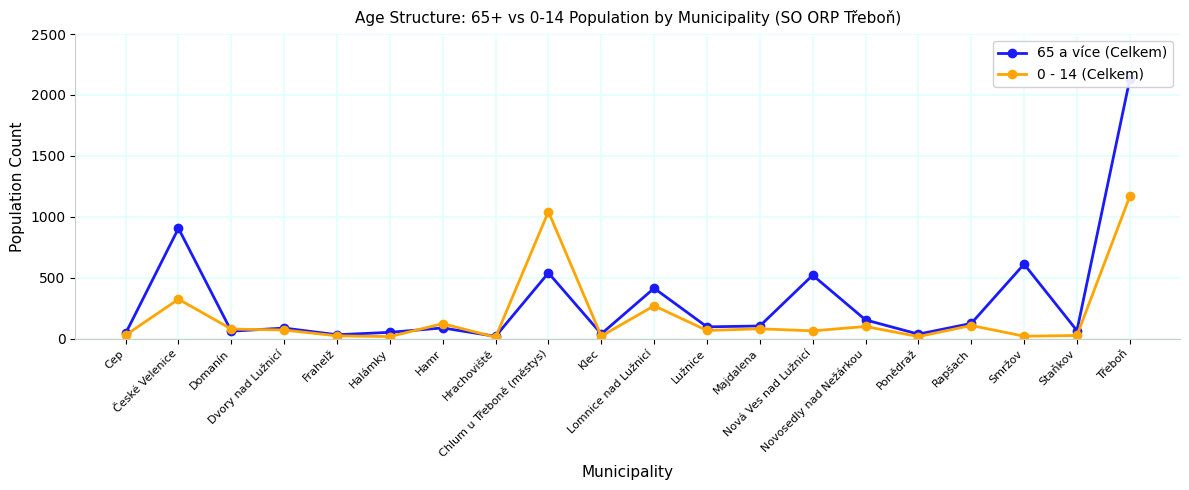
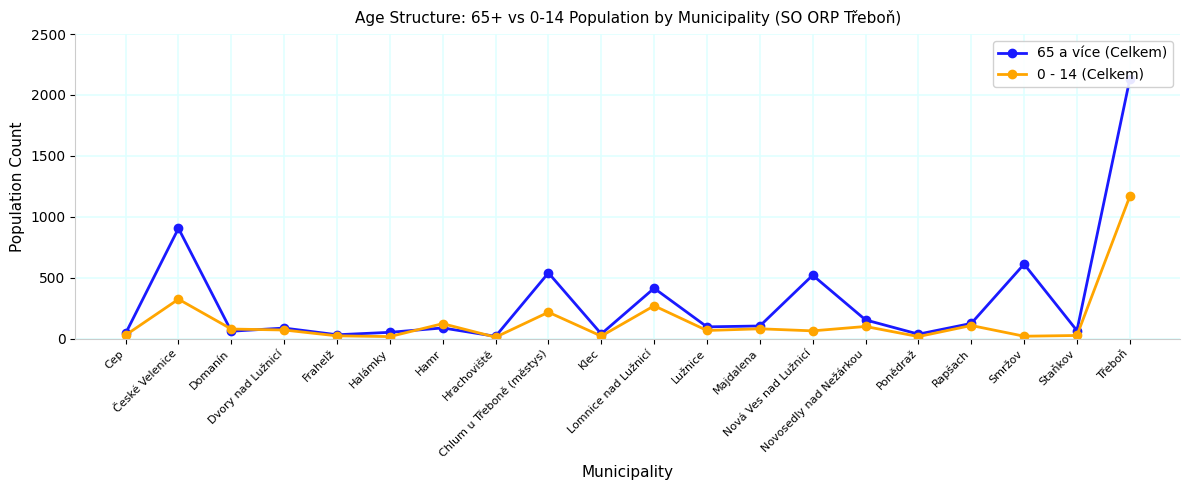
  {
    "65 a více (Celkem)": {
      "České Velenice": 910,
      "Halámky": 50,
      "Hamr": 90,
      "Chlum u Třeboně (městys)": 540,
      "Lomnice nad Lužnicí": 410,
      "Lužnice": 100,
      "Majdalena": 100,
      "Nová Ves nad Lužnicí": 520,
      "Novosedly nad Nežárkou": 150,
      "Smržov": 610,
      "Staňkov": 70
    },
    "0 - 14 (Celkem)": {
      "České Velenice": 320,
      "Halámky": 20,
      "Hamr": 120,
-     "Chlum u Třeboně (městys)": 1040,
+     "Chlum u Třeboně (městys)": 220,
      "Lomnice nad Lužnicí": 270,
      "Lužnice": 70,
      "Majdalena": 80,
      "Nová Ves nad Lužnicí": 60,
      "Novosedly nad Nežárkou": 100,
      "Smržov": 20,
      "Staňkov": 30,
      "Třeboň": 1170
    }
  }
